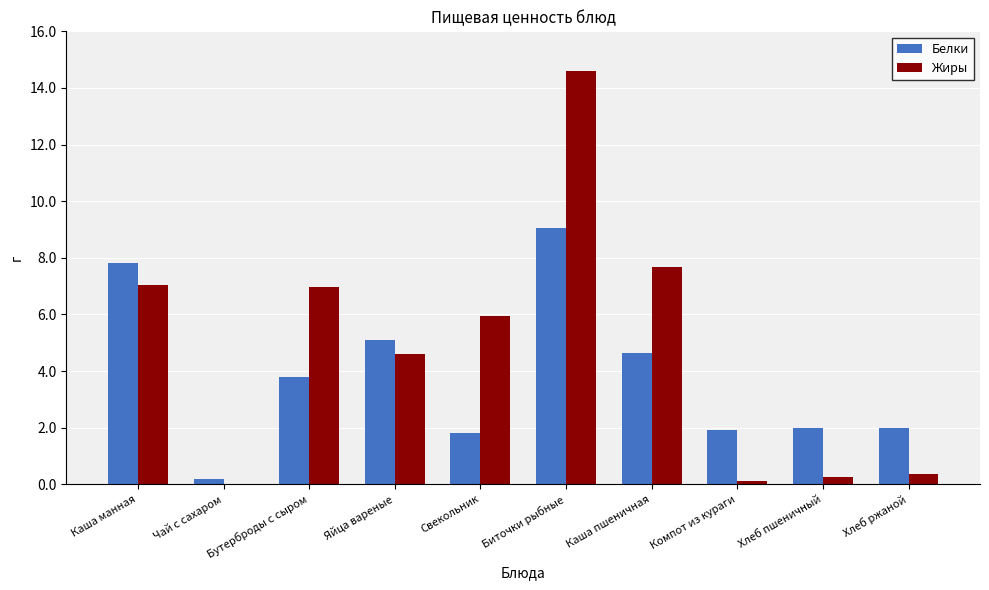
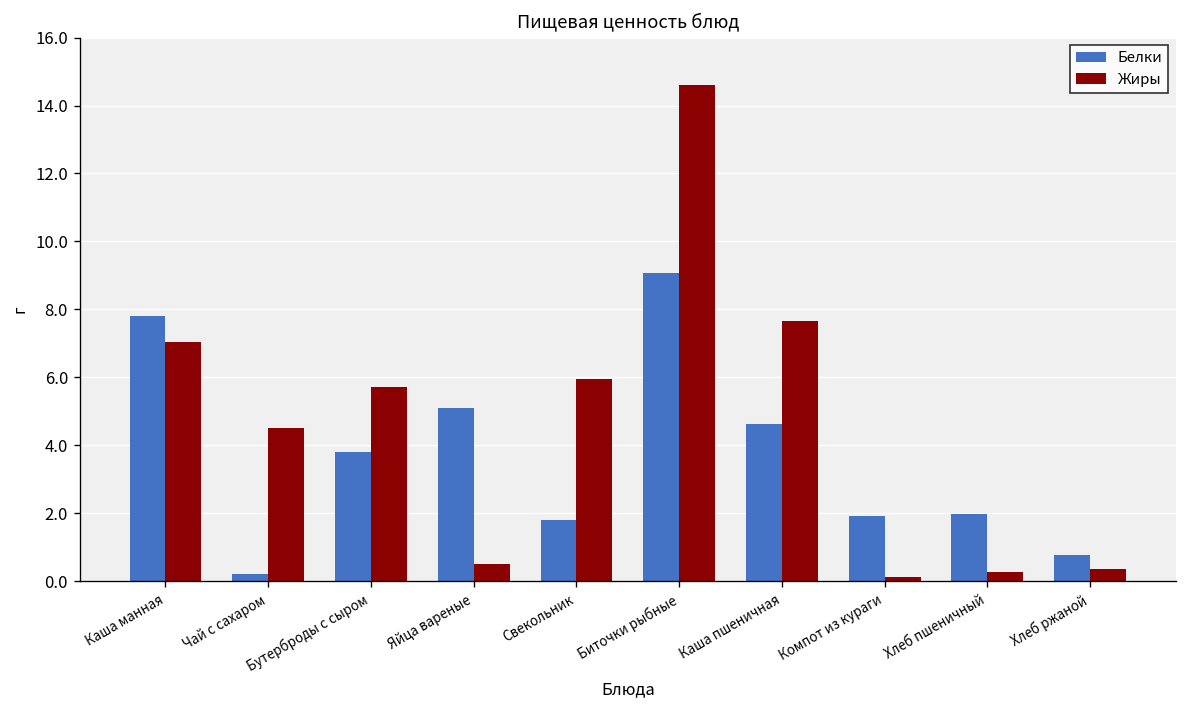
  {
    "Белки": {
      "Каша манная": 7.8,
      "Чай с сахаром": 0.2,
      "Бутерброды с сыром": 3.8,
      "Яйца вареные": 5.1,
      "Свекольник": 1.8,
      "Биточки рыбные": 9.1,
      "Каша пшеничная": 4.6,
      "Компот из кураги": 1.9,
      "Хлеб пшеничный": 2.0,
-     "Хлеб ржаной": 2.0
+     "Хлеб ржаной": 0.8
    },
    "Жиры": {
      "Каша манная": 7.0,
-     "Чай с сахаром": 0.0,
-     "Бутерброды с сыром": 7.0,
-     "Яйца вареные": 4.6,
+     "Чай с сахаром": 4.5,
+     "Бутерброды с сыром": 5.7,
+     "Яйца вареные": 0.5,
      "Свекольник": 5.9,
      "Биточки рыбные": 14.6,
      "Каша пшеничная": 7.7,
      "Компот из кураги": 0.1,
      "Хлеб пшеничный": 0.3,
      "Хлеб ржаной": 0.4
    }
  }
